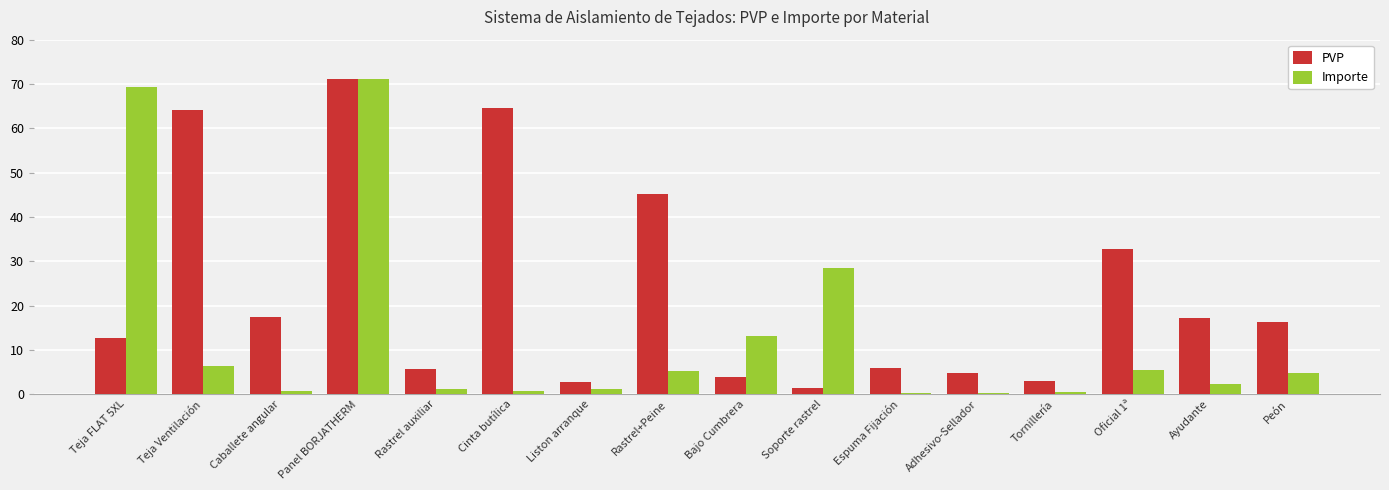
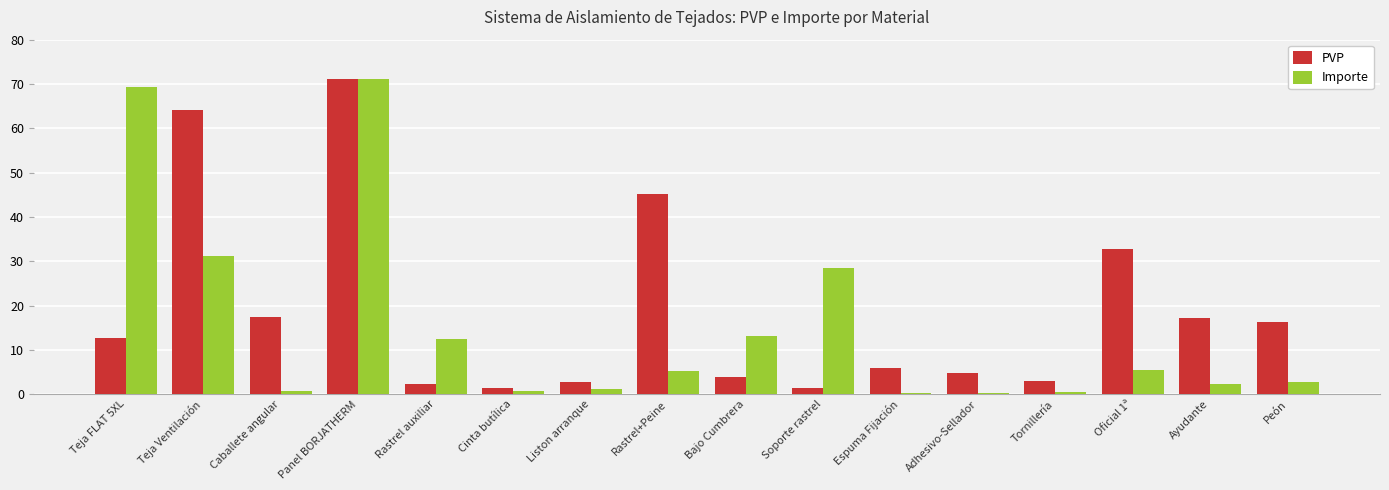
  {
    "PVP": {
      "Teja FLAT 5XL": 13,
      "Teja Ventilación": 64,
      "Caballete angular": 17,
      "Panel BORJATHERM": 71,
-     "Rastrel auxiliar": 6,
-     "Cinta butílica": 65,
+     "Rastrel auxiliar": 2,
+     "Cinta butílica": 1,
      "Liston arranque": 3,
      "Rastrel+Peine": 45,
      "Bajo Cumbrera": 4,
      "Soporte rastrel": 1,
      "Espuma Fijación": 6,
      "Adhesivo-Sellador": 5,
      "Tornillería": 3,
      "Oficial 1ª": 33,
      "Ayudante": 17,
      "Peón": 16
    },
    "Importe": {
      "Teja FLAT 5XL": 69,
-     "Teja Ventilación": 6,
+     "Teja Ventilación": 31,
      "Caballete angular": 1,
      "Panel BORJATHERM": 71,
-     "Rastrel auxiliar": 1,
+     "Rastrel auxiliar": 13,
      "Cinta butílica": 1,
      "Liston arranque": 1,
      "Rastrel+Peine": 5,
      "Bajo Cumbrera": 13,
      "Soporte rastrel": 28,
      "Oficial 1ª": 6,
      "Ayudante": 2,
-     "Peón": 5
+     "Peón": 3
    }
  }
